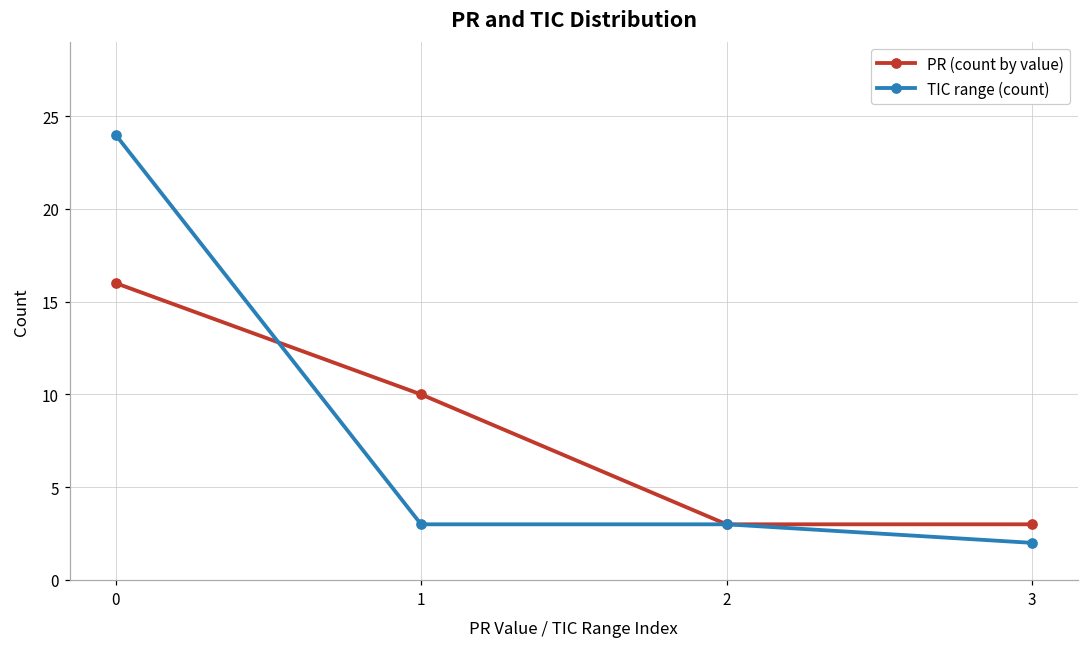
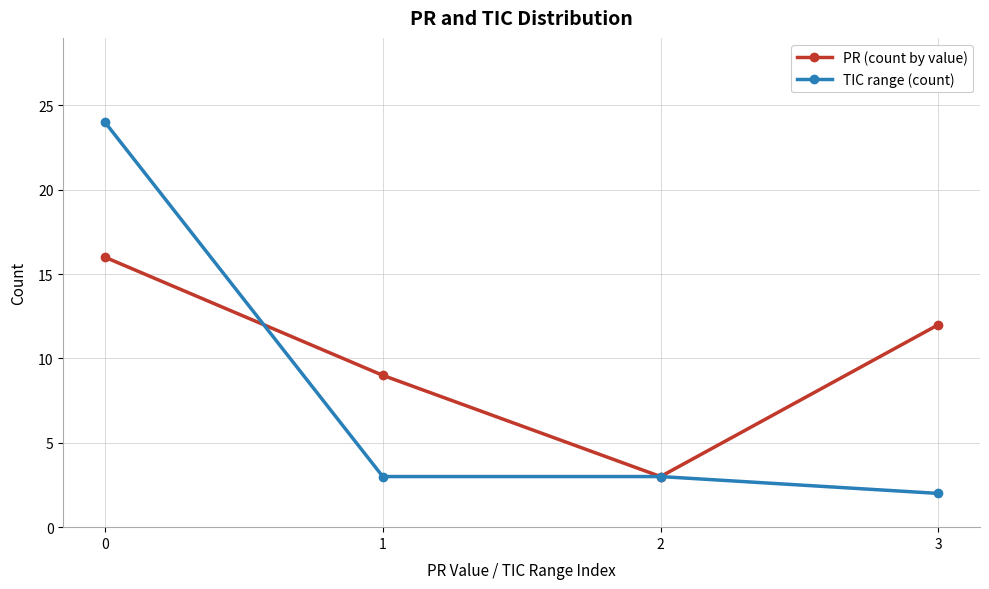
  {
    "PR (count by value)": {
      "0": 16,
-     "1": 10,
-     "3": 3
+     "1": 9,
+     "3": 12
    },
    "TIC range (count)": {
      "0": 24,
      "1": 3,
      "3": 2
    }
  }
